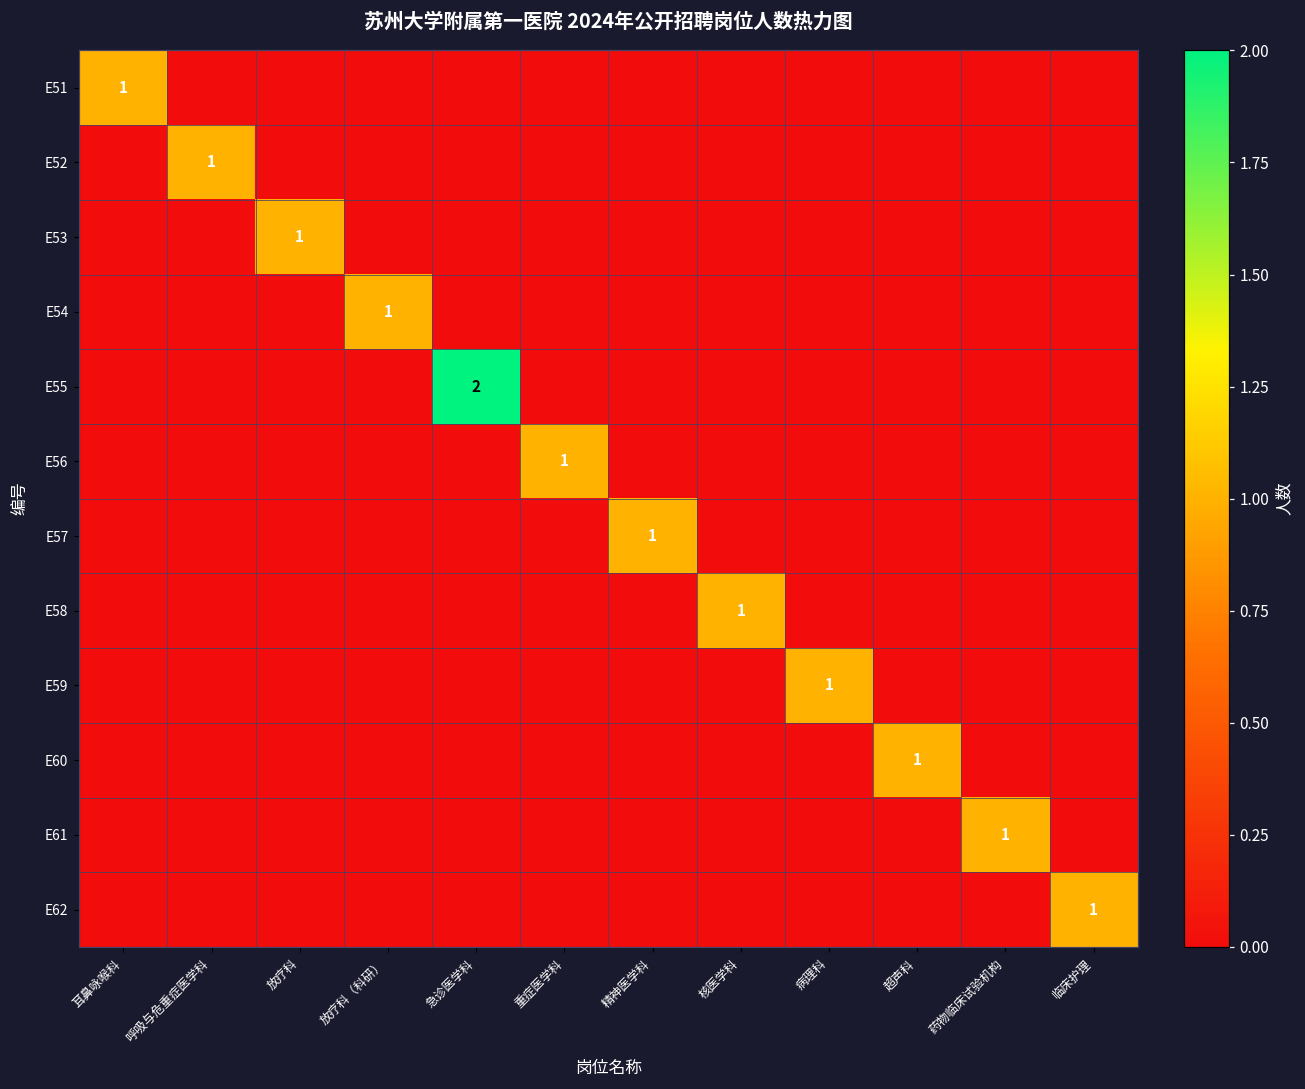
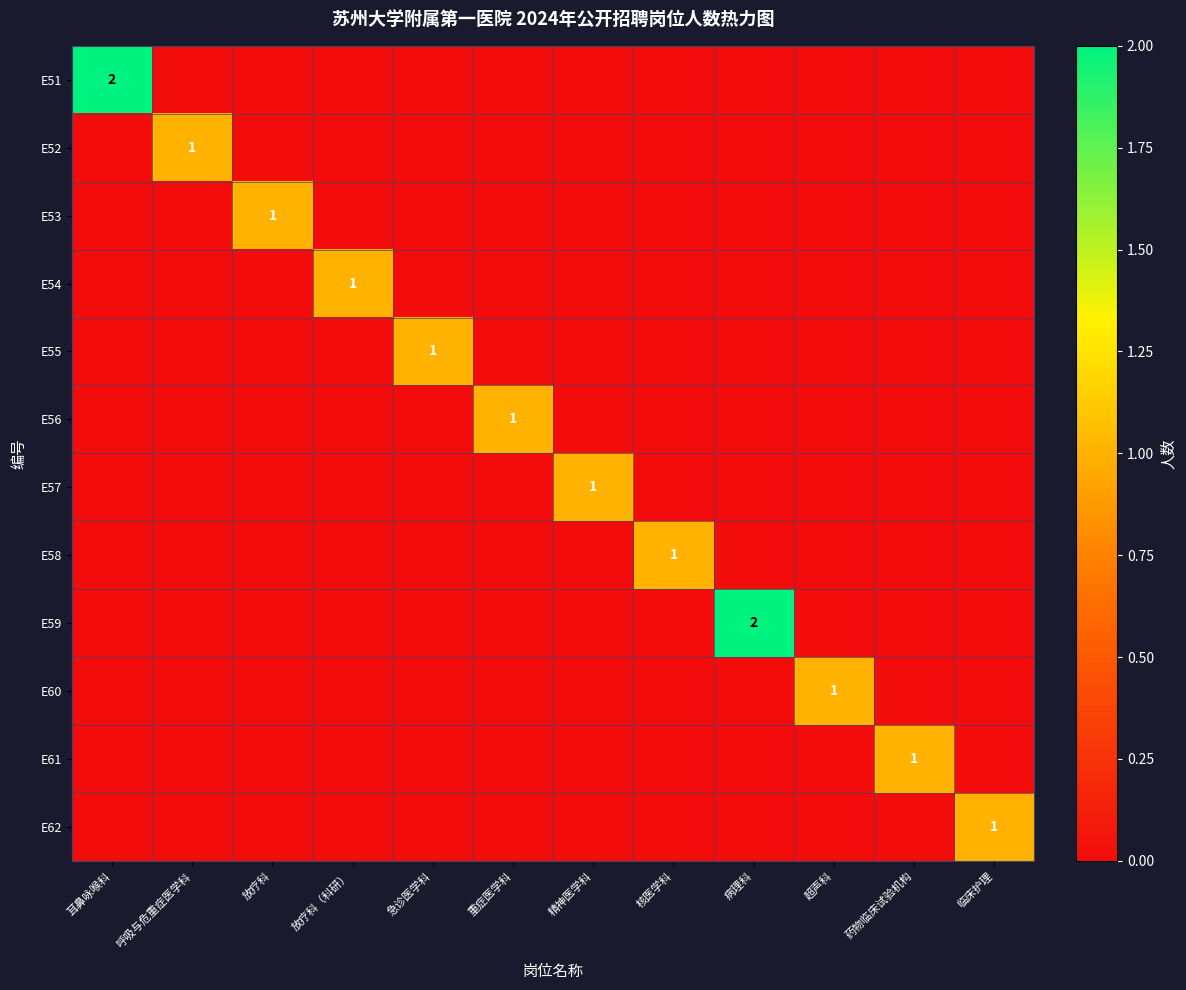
  {
    "E51": {
-     "耳鼻咏喉科": 1
+     "耳鼻咏喉科": 2
    },
    "E52": {
      "呼吸与危重症医学科": 1
    },
    "E53": {
      "放疗科": 1
    },
    "E54": {
      "放疗科（科研）": 1
    },
    "E55": {
-     "急诊医学科": 2
+     "急诊医学科": 1
    },
    "E56": {
      "重症医学科": 1
    },
    "E57": {
      "精神医学科": 1
    },
    "E58": {
      "核医学科": 1
    },
    "E59": {
-     "病理科": 1
+     "病理科": 2
    },
    "E60": {
      "超声科": 1
    },
    "E61": {
      "药物临床试验机构": 1
    },
    "E62": {
      "临床护理": 1
    }
  }
